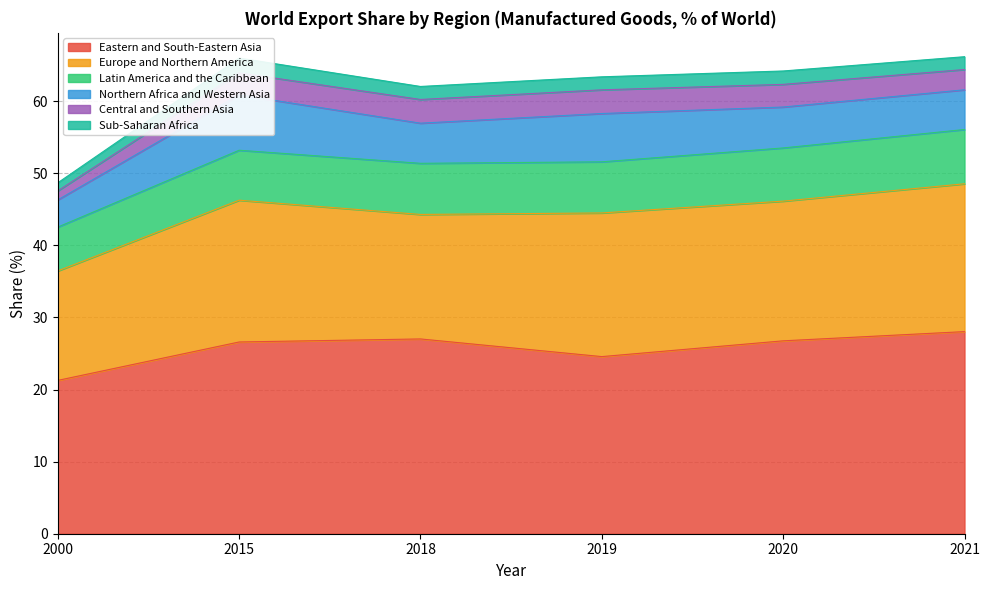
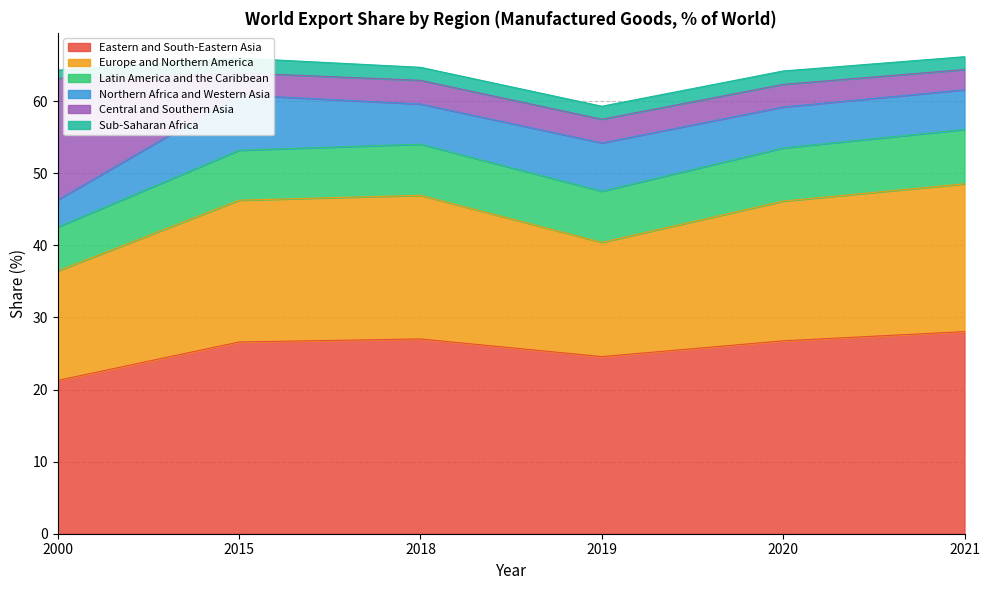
  {
    "Eastern and South-Eastern Asia": {
      "2000": 21,
      "2015": 27,
      "2018": 27,
      "2019": 25,
      "2020": 27,
      "2021": 28
    },
    "Europe and Northern America": {
      "2000": 15,
      "2015": 20,
-     "2018": 17,
-     "2019": 20,
+     "2018": 20,
+     "2019": 16,
      "2020": 19,
      "2021": 21
    },
    "Northern Africa and Western Asia": {
      "2000": 4,
      "2018": 6,
      "2019": 7,
      "2020": 6,
      "2021": 6
    },
    "Central and Southern Asia": {
-     "2000": 1,
+     "2000": 17,
      "2018": 3,
      "2019": 3,
      "2020": 3,
      "2021": 3
    }
  }
